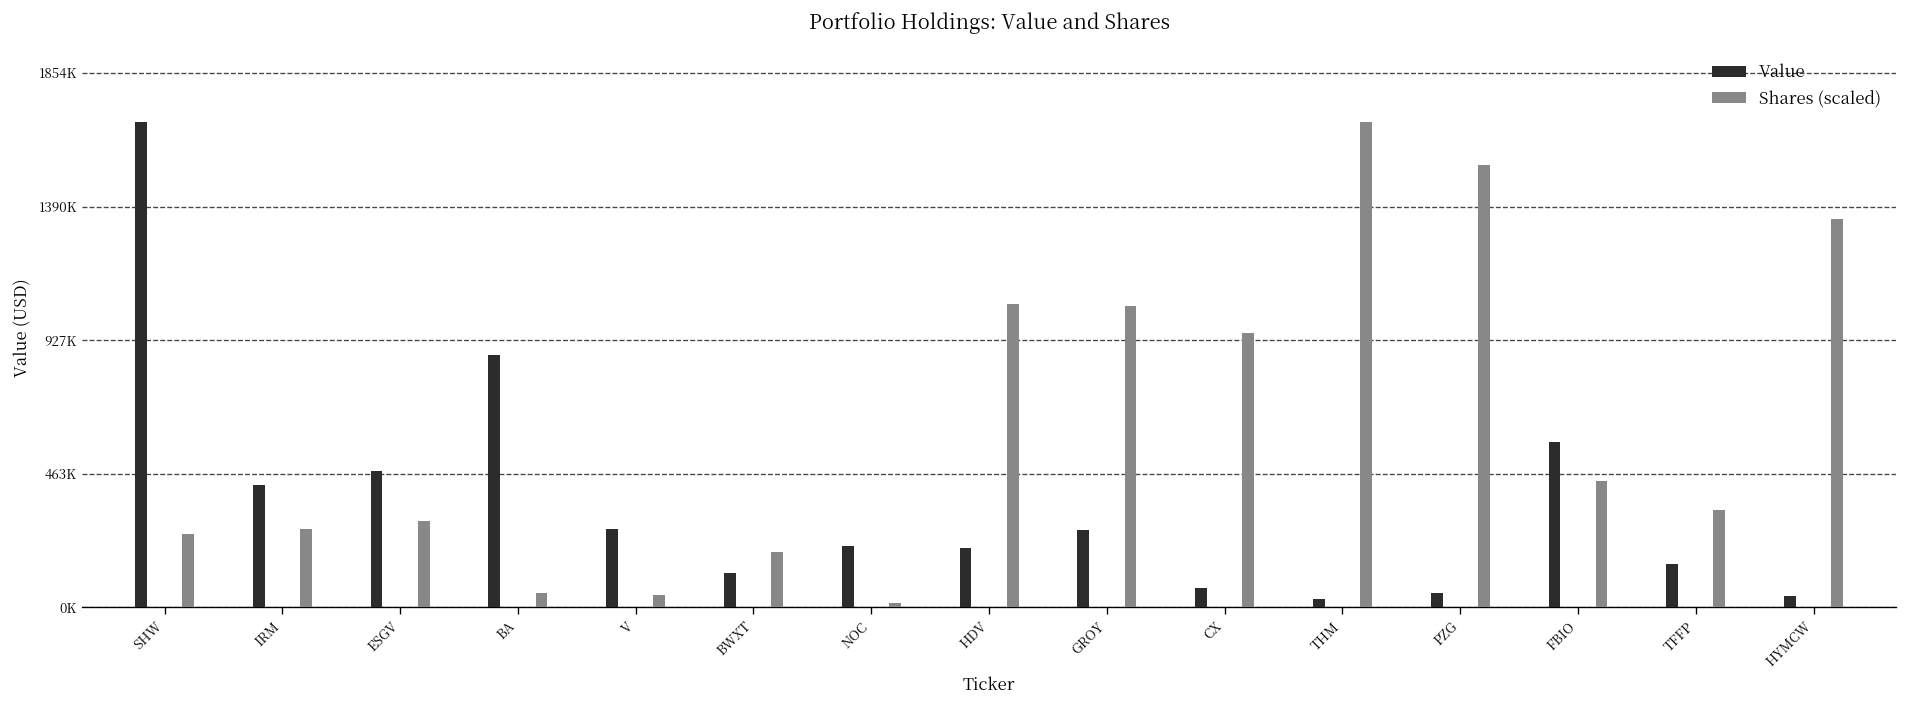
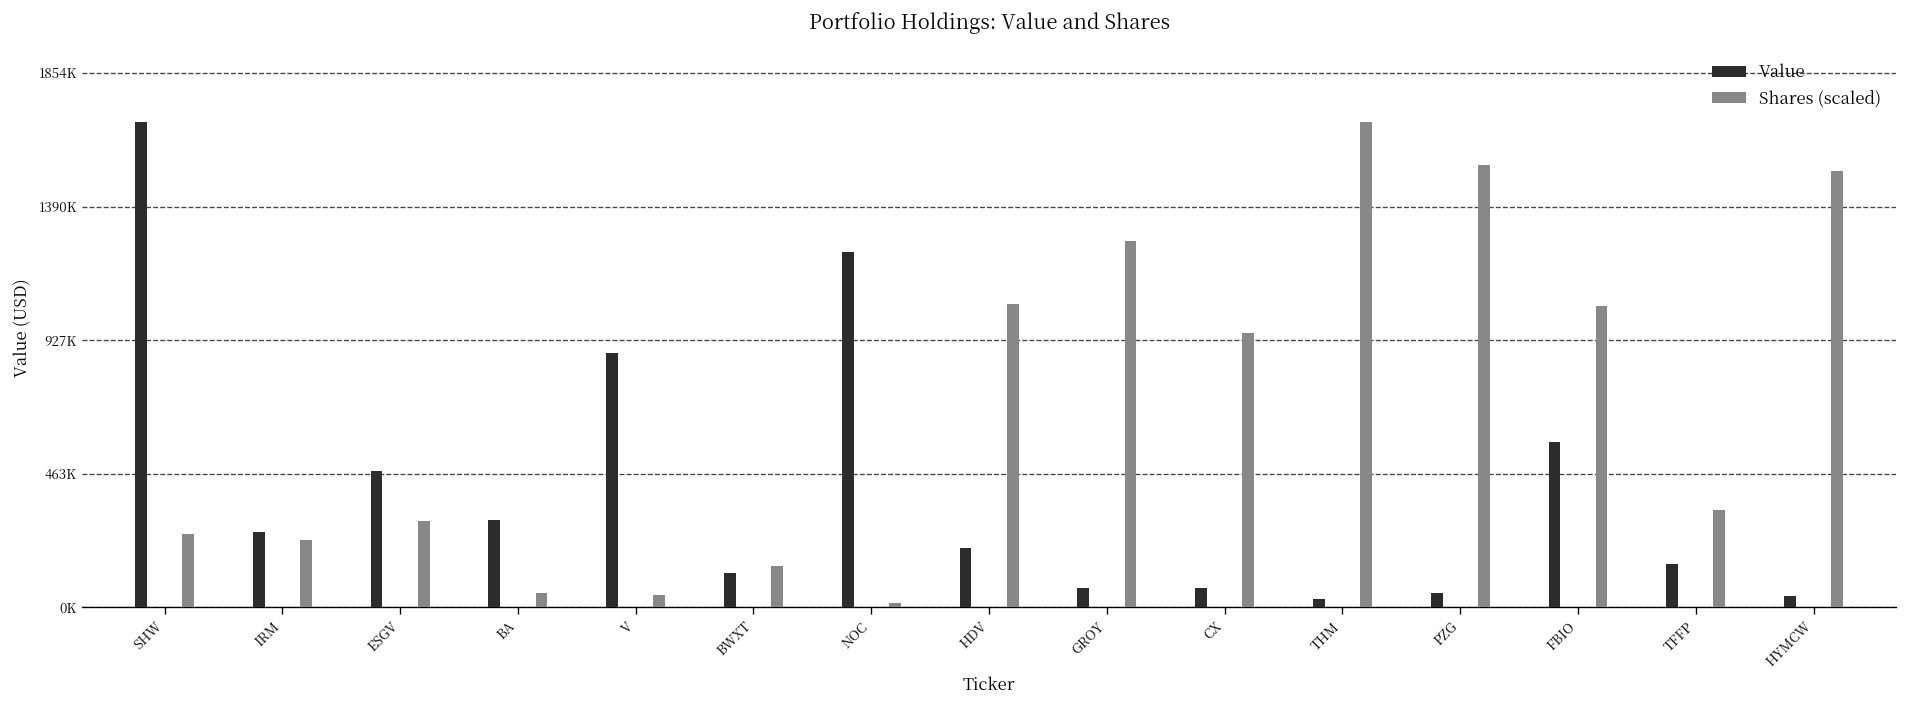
  {
    "Value": {
      "SHW": 1690000,
-     "IRM": 420000,
+     "IRM": 260000,
      "ESGV": 470000,
-     "BA": 880000,
-     "V": 270000,
+     "BA": 300000,
+     "V": 880000,
      "BWXT": 120000,
-     "NOC": 210000,
+     "NOC": 1230000,
      "HDV": 210000,
-     "GROY": 270000,
+     "GROY": 70000,
      "CX": 70000,
      "THM": 30000,
      "PZG": 50000,
      "FBIO": 570000,
      "TFFP": 150000,
      "HYMCW": 40000
    },
    "Shares (scaled)": {
      "SHW": 250000,
-     "IRM": 270000,
+     "IRM": 230000,
      "ESGV": 300000,
      "BA": 50000,
      "V": 40000,
-     "BWXT": 190000,
+     "BWXT": 140000,
      "NOC": 20000,
      "HDV": 1050000,
-     "GROY": 1050000,
+     "GROY": 1270000,
      "CX": 950000,
      "THM": 1690000,
      "PZG": 1530000,
-     "FBIO": 440000,
+     "FBIO": 1040000,
      "TFFP": 340000,
-     "HYMCW": 1350000
+     "HYMCW": 1520000
    }
  }
